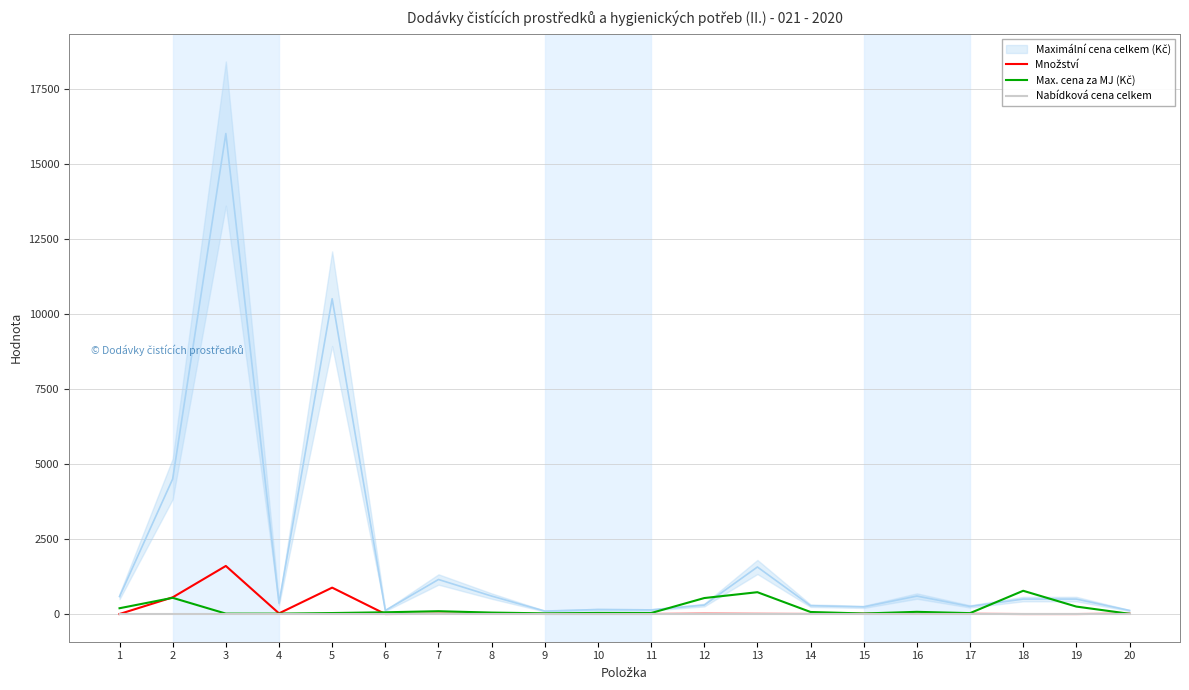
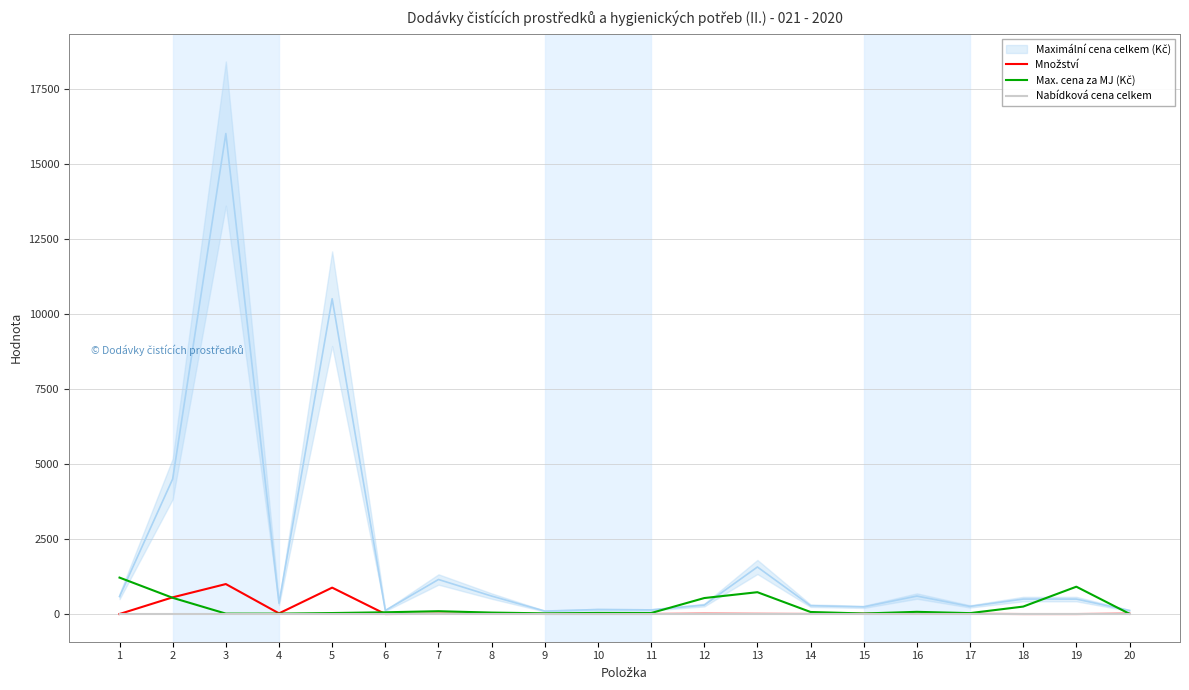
  {
    "Množství": {
-     "3": 1600,
+     "3": 1000,
      "5": 900
    },
    "Max. cena za MJ (Kč)": {
-     "1": 200,
+     "1": 1200,
      "12": 500,
      "13": 700,
-     "18": 800,
-     "19": 300
+     "18": 300,
+     "19": 900
    }
  }
